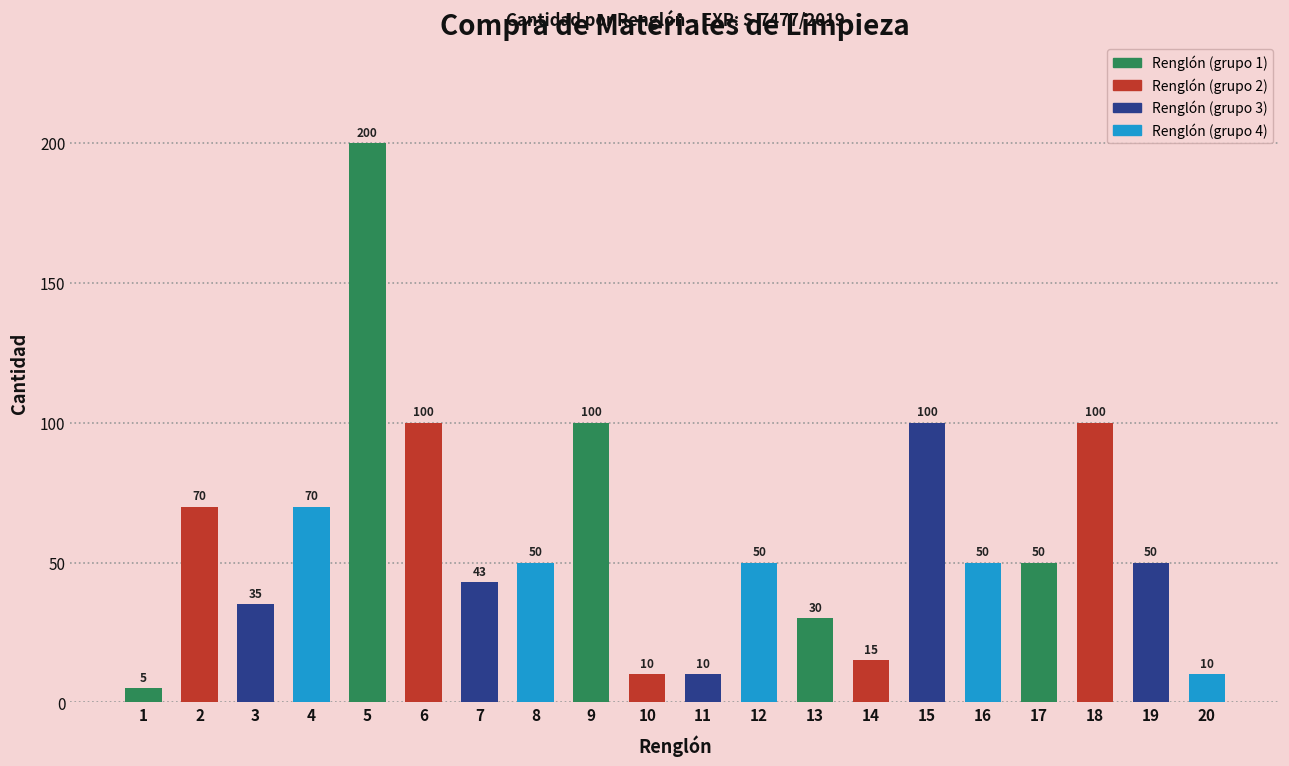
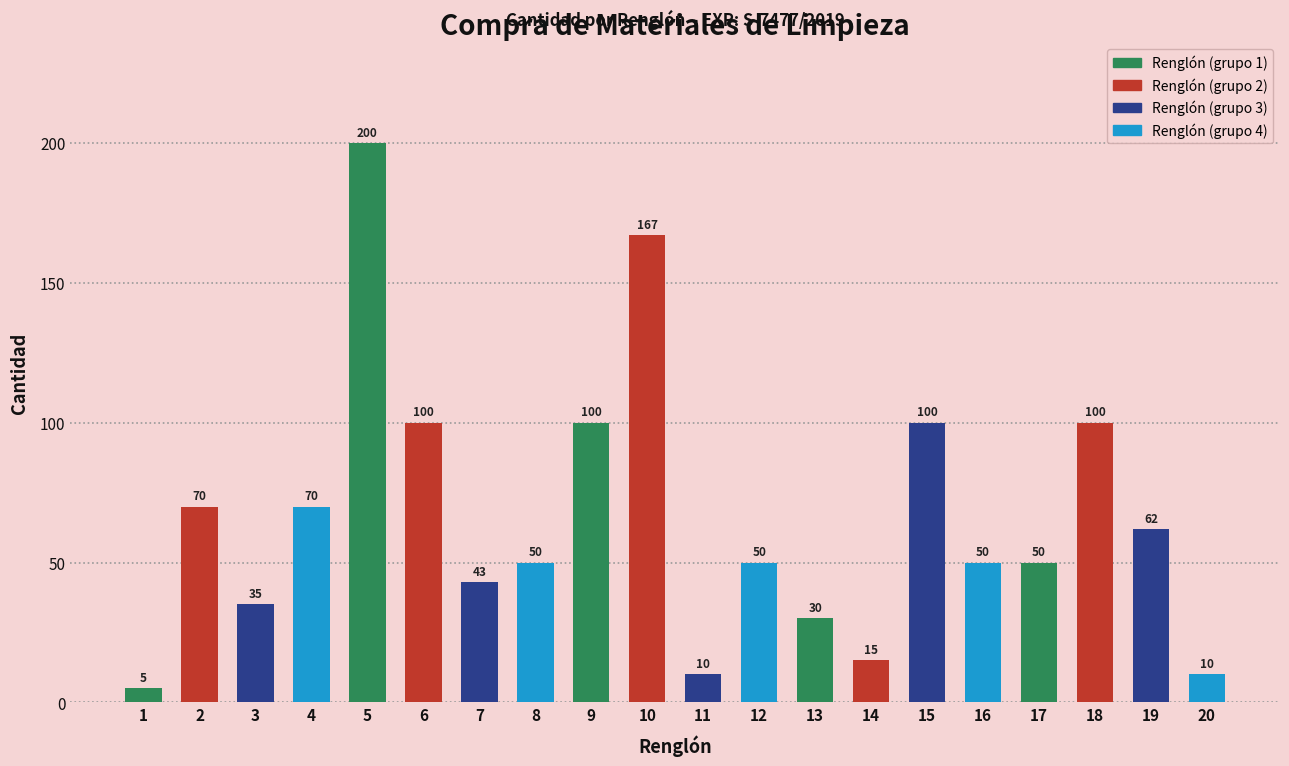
  {
    "1": 5,
    "2": 70,
    "3": 35,
    "4": 70,
    "5": 200,
    "6": 100,
    "7": 43,
    "8": 50,
    "9": 100,
-   "10": 10,
+   "10": 167,
    "11": 10,
    "12": 50,
    "13": 30,
    "14": 15,
    "15": 100,
    "16": 50,
    "17": 50,
    "18": 100,
-   "19": 50,
+   "19": 62,
    "20": 10
  }
